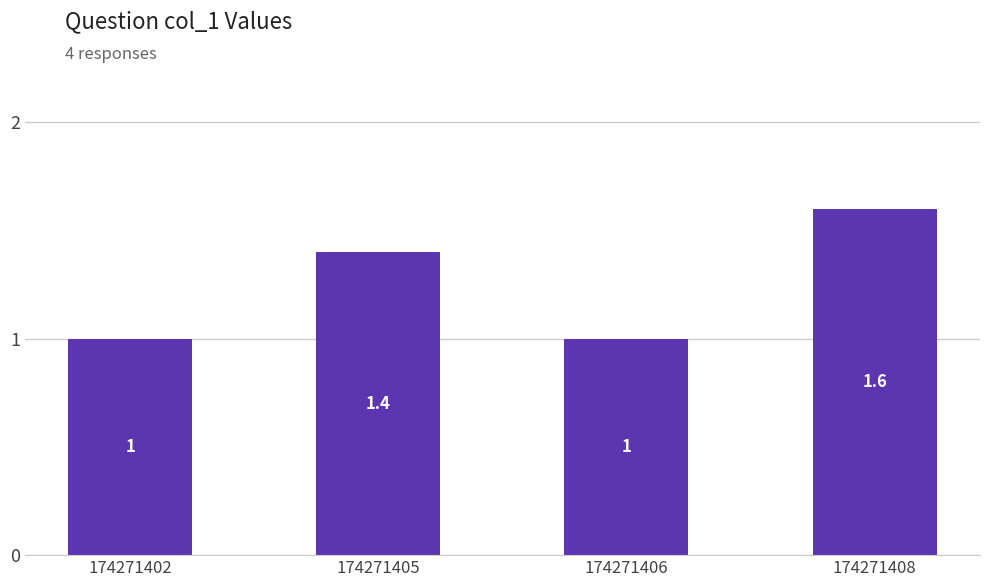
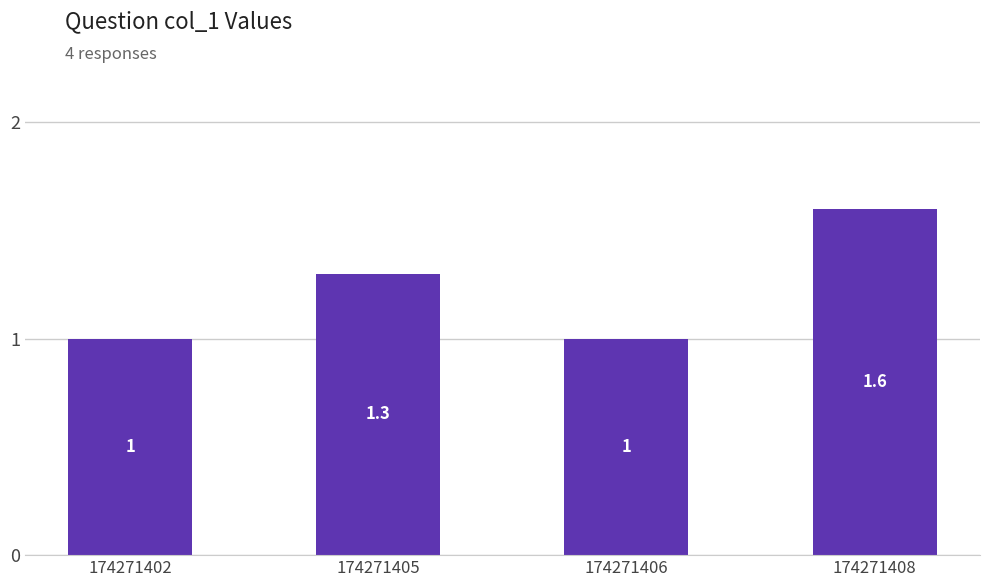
  {
    "174271402": 1,
-   "174271405": 1.4,
+   "174271405": 1.3,
    "174271406": 1,
    "174271408": 1.6
  }
